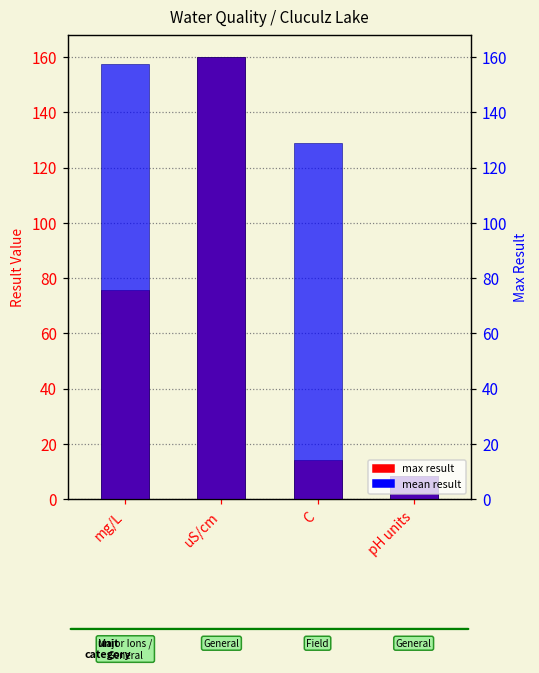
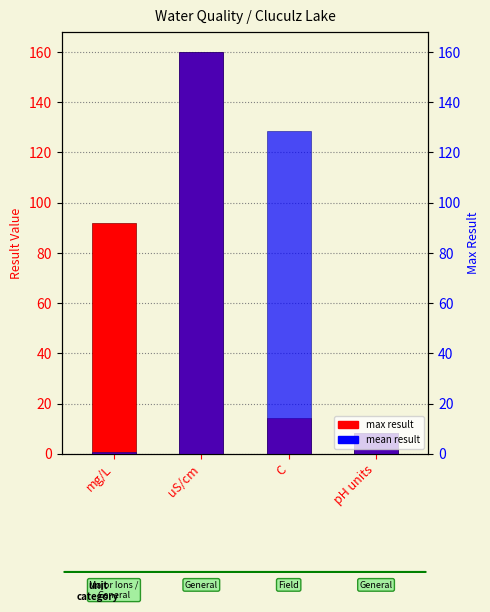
  {
    "max result": {
-     "mg/L": 76,
+     "mg/L": 92,
      "uS/cm": 160
    },
    "mean result": {
-     "mg/L": 157,
+     "mg/L": 1,
      "uS/cm": 160,
      "C": 129
    }
  }
